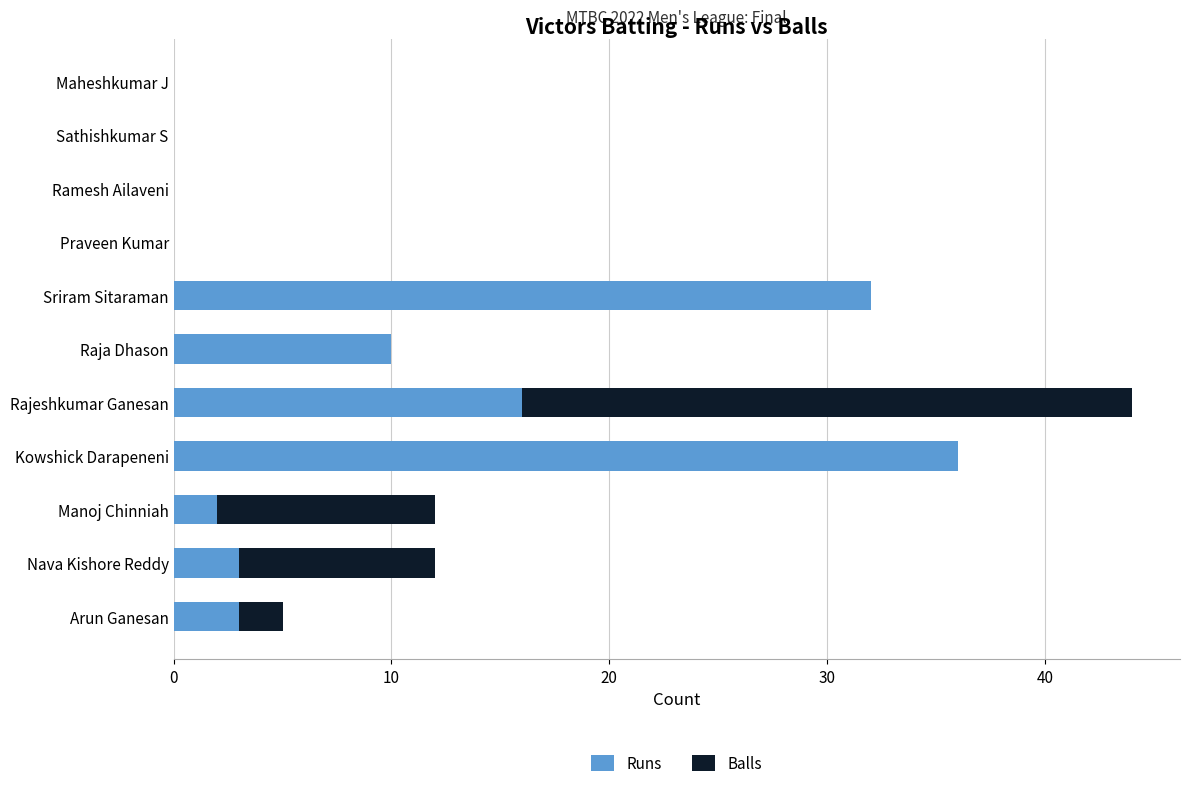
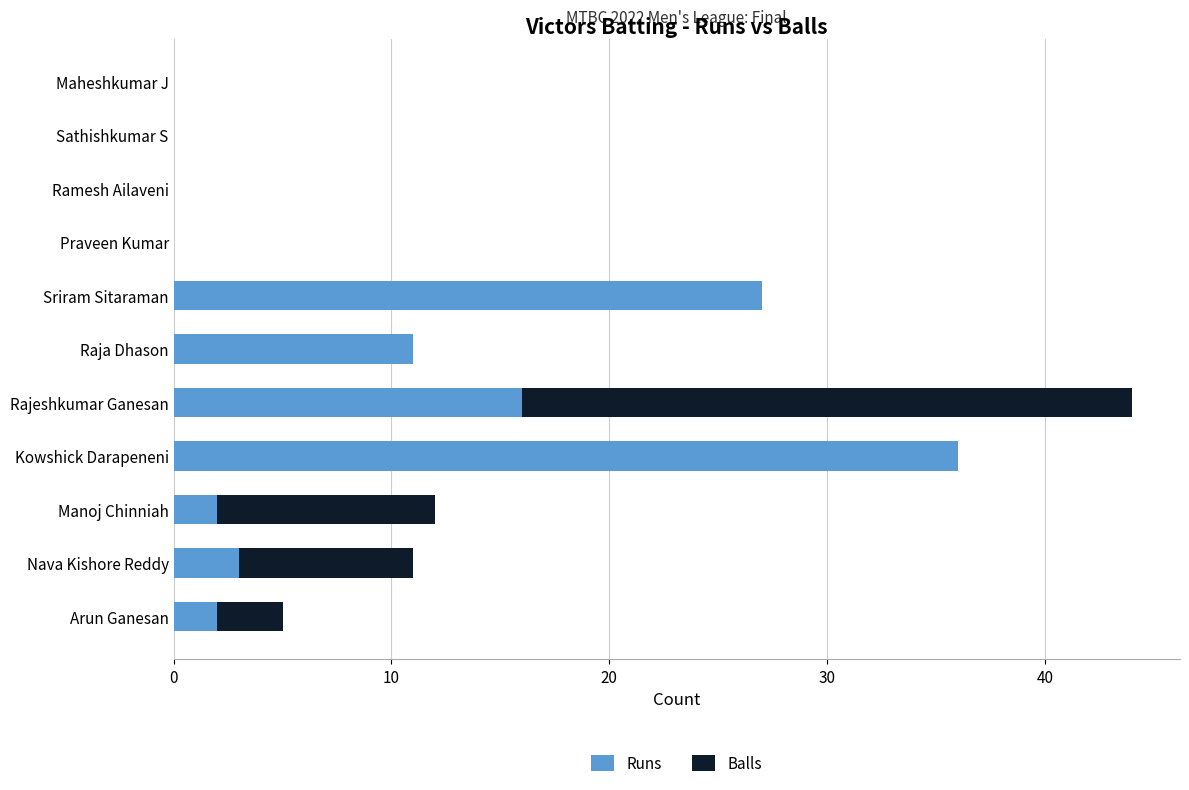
  {
    "Runs": {
      "Maheshkumar J": 0,
      "Sathishkumar S": 0,
      "Ramesh Ailaveni": 0,
      "Praveen Kumar": 0,
-     "Sriram Sitaraman": 32,
-     "Raja Dhason": 10,
+     "Sriram Sitaraman": 27,
+     "Raja Dhason": 11,
      "Kowshick Darapeneni": 36,
-     "Arun Ganesan": 3
+     "Arun Ganesan": 2
    },
    "Balls": {
      "Maheshkumar J": 0,
      "Sathishkumar S": 0,
      "Ramesh Ailaveni": 0,
      "Praveen Kumar": 0,
      "Rajeshkumar Ganesan": 44,
      "Manoj Chinniah": 12,
-     "Nava Kishore Reddy": 12,
+     "Nava Kishore Reddy": 11,
      "Arun Ganesan": 5
    }
  }
